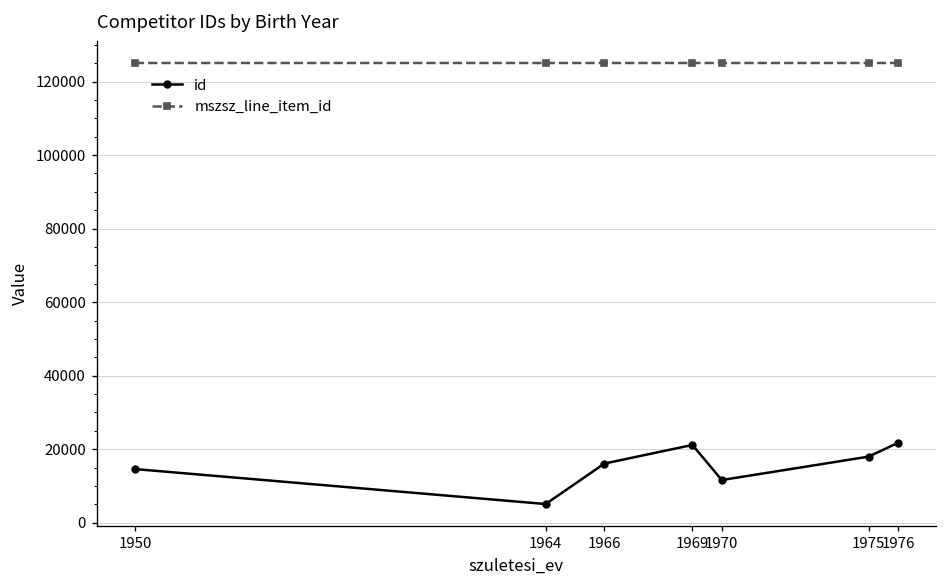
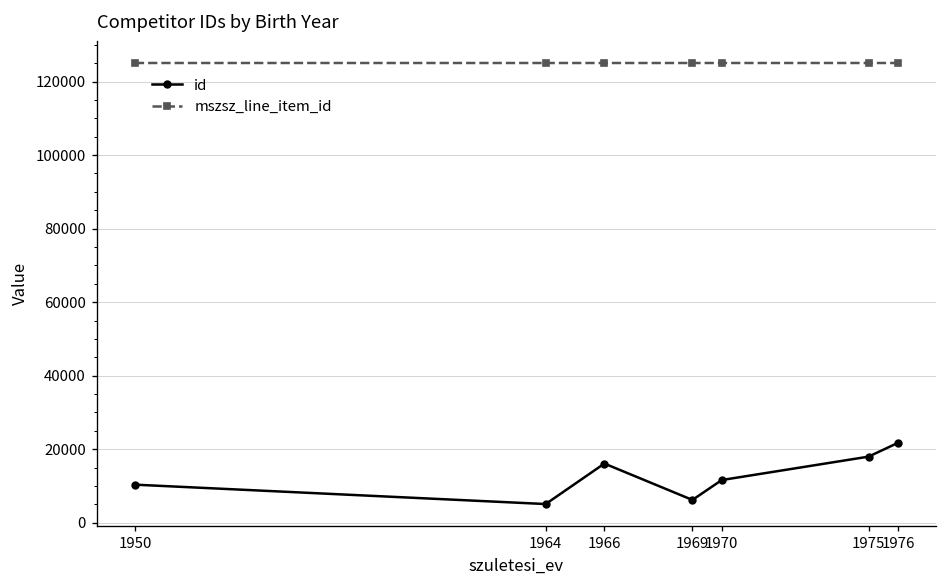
  {
    "id": {
-     "1950": 15000,
+     "1950": 10000,
      "1964": 5000,
      "1966": 16000,
-     "1969": 21000,
+     "1969": 6000,
      "1970": 12000,
      "1975": 18000,
      "1976": 22000
    },
    "mszsz_line_item_id": {
      "1950": 125000,
      "1964": 125000,
      "1966": 125000,
      "1969": 125000,
      "1970": 125000,
      "1975": 125000,
      "1976": 125000
    }
  }
